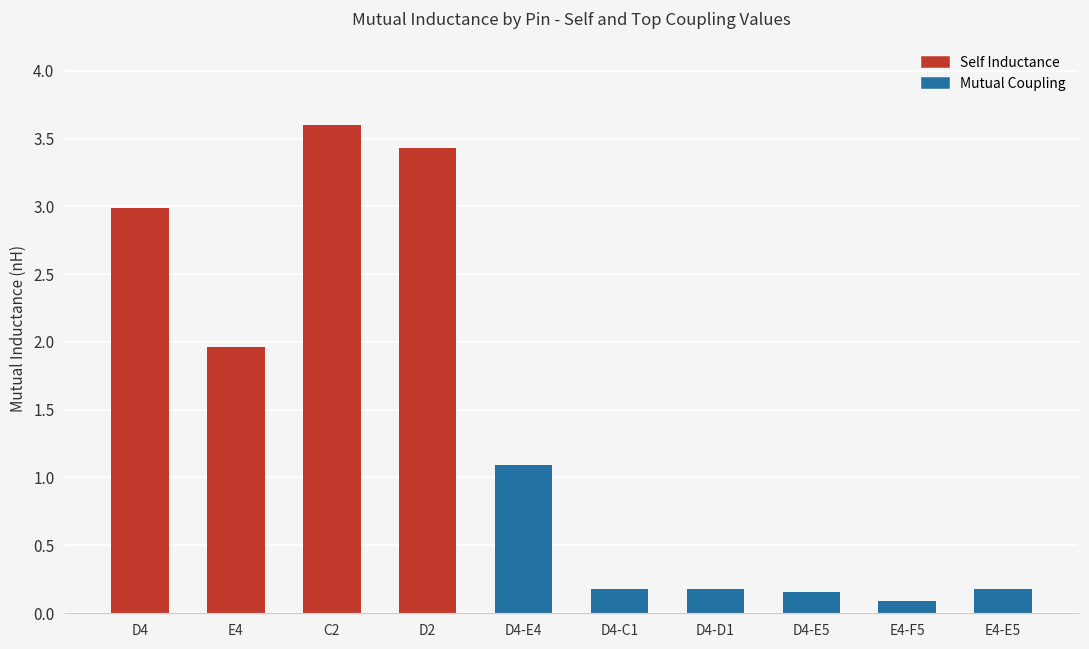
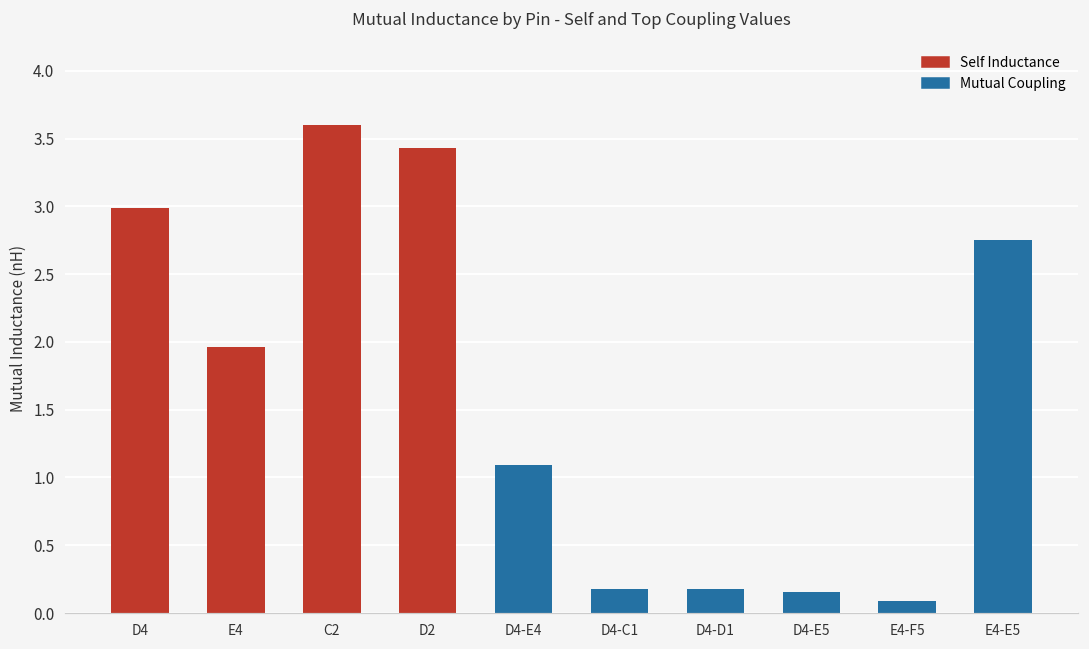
  {
    "D4": 2.98,
    "E4": 1.96,
    "C2": 3.60,
    "D2": 3.43,
    "D4-E4": 1.09,
    "D4-C1": 0.17,
    "D4-D1": 0.17,
    "D4-E5": 0.15,
    "E4-F5": 0.09,
-   "E4-E5": 0.18
+   "E4-E5": 2.75
  }
